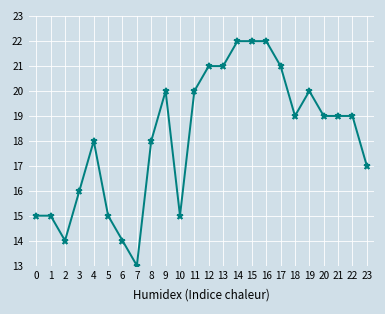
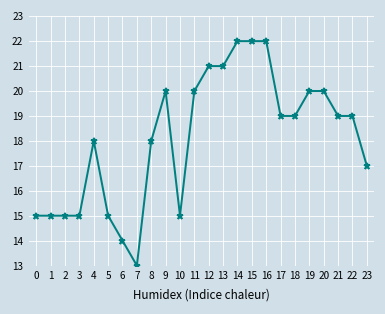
  {
    "0": 15,
    "1": 15,
-   "2": 14,
-   "3": 16,
+   "2": 15,
+   "3": 15,
    "4": 18,
    "5": 15,
    "6": 14,
    "7": 13,
    "8": 18,
    "9": 20,
    "10": 15,
    "11": 20,
    "12": 21,
    "13": 21,
    "14": 22,
    "15": 22,
    "16": 22,
-   "17": 21,
+   "17": 19,
    "18": 19,
    "19": 20,
-   "20": 19,
+   "20": 20,
    "21": 19,
    "22": 19,
    "23": 17
  }
